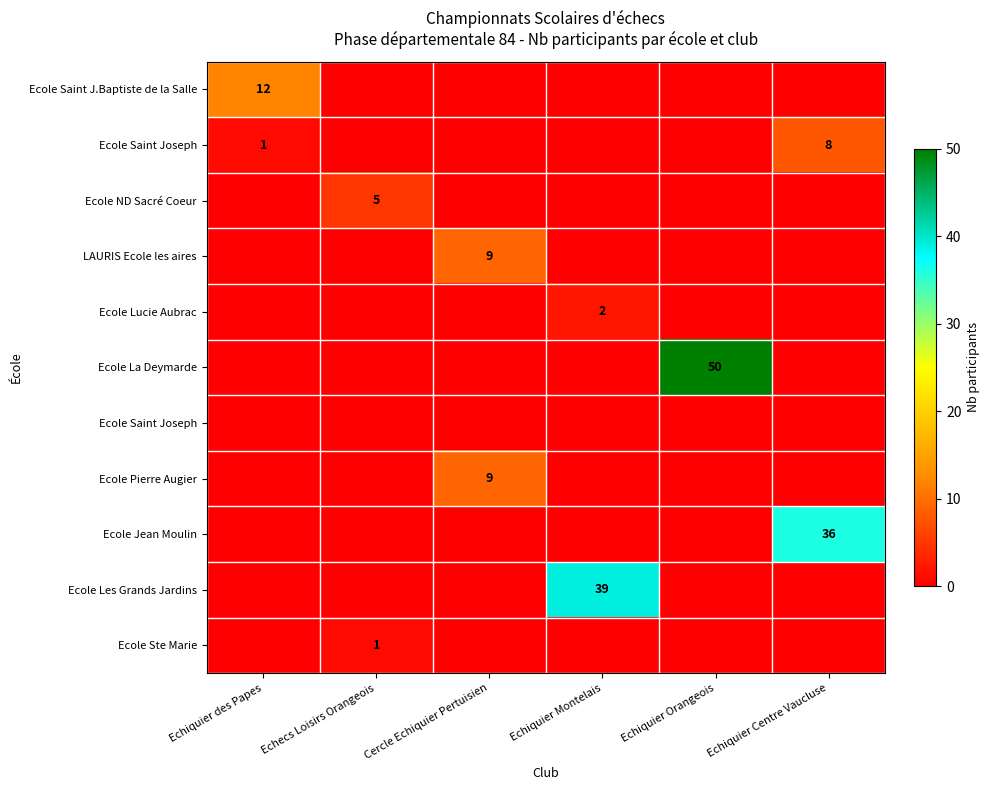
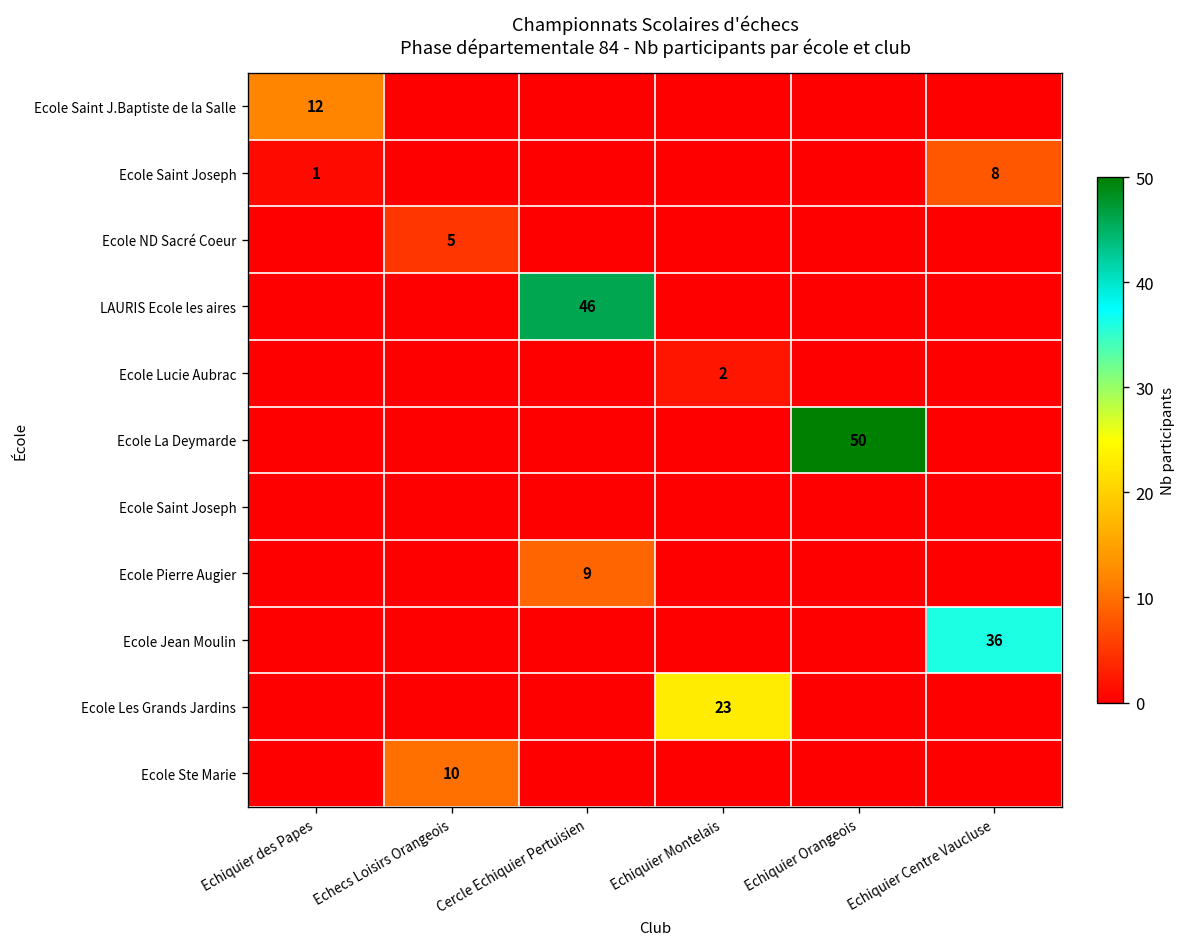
  {
    "Ecole Saint J.Baptiste de la Salle": {
      "Echiquier des Papes": 12
    },
    "Ecole ND Sacré Coeur": {
      "Echecs Loisirs Orangeois": 5
    },
    "LAURIS Ecole les aires": {
-     "Cercle Echiquier Pertuisien": 9
+     "Cercle Echiquier Pertuisien": 46
    },
    "Ecole Lucie Aubrac": {
      "Echiquier Montelais": 2
    },
    "Ecole La Deymarde": {
      "Echiquier Orangeois": 50
    },
    "Ecole Pierre Augier": {
      "Cercle Echiquier Pertuisien": 9
    },
    "Ecole Jean Moulin": {
      "Echiquier Centre Vaucluse": 36
    },
    "Ecole Les Grands Jardins": {
-     "Echiquier Montelais": 39
+     "Echiquier Montelais": 23
    },
    "Ecole Ste Marie": {
-     "Echecs Loisirs Orangeois": 1
+     "Echecs Loisirs Orangeois": 10
    }
  }
